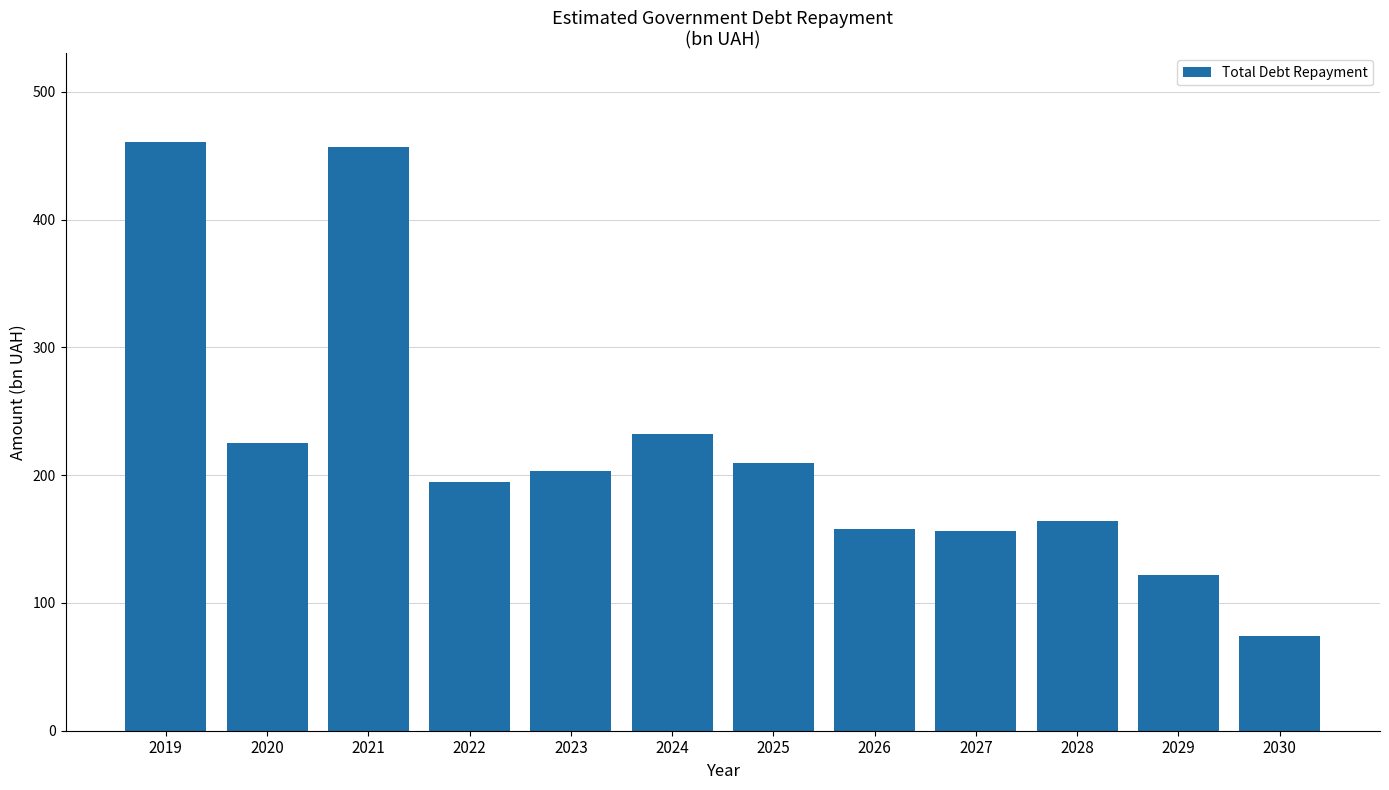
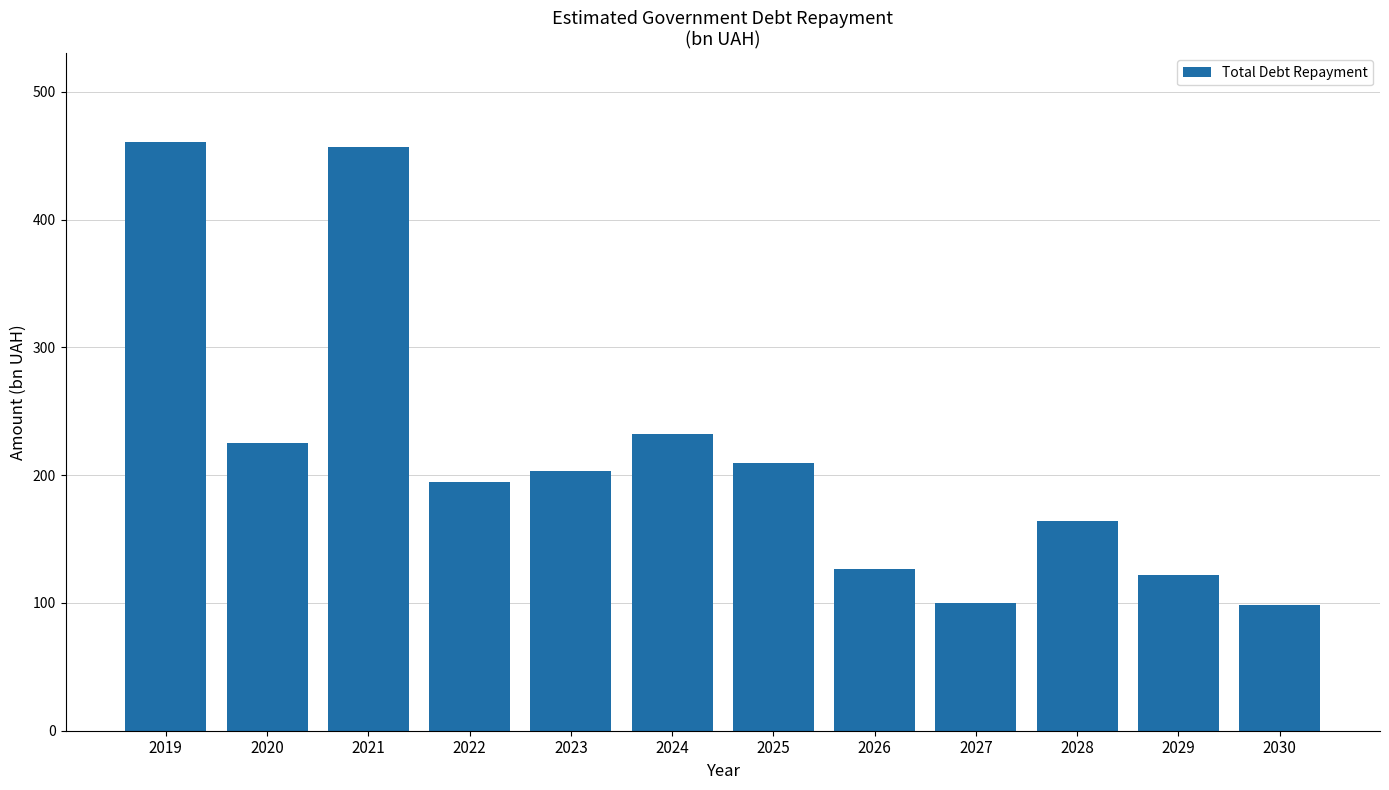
  {
    "2019": 461,
    "2020": 225,
    "2021": 457,
    "2022": 195,
    "2023": 203,
    "2024": 233,
    "2025": 210,
-   "2026": 158,
-   "2027": 156,
+   "2026": 127,
+   "2027": 100,
    "2028": 164,
    "2029": 122,
-   "2030": 74
+   "2030": 98
  }
